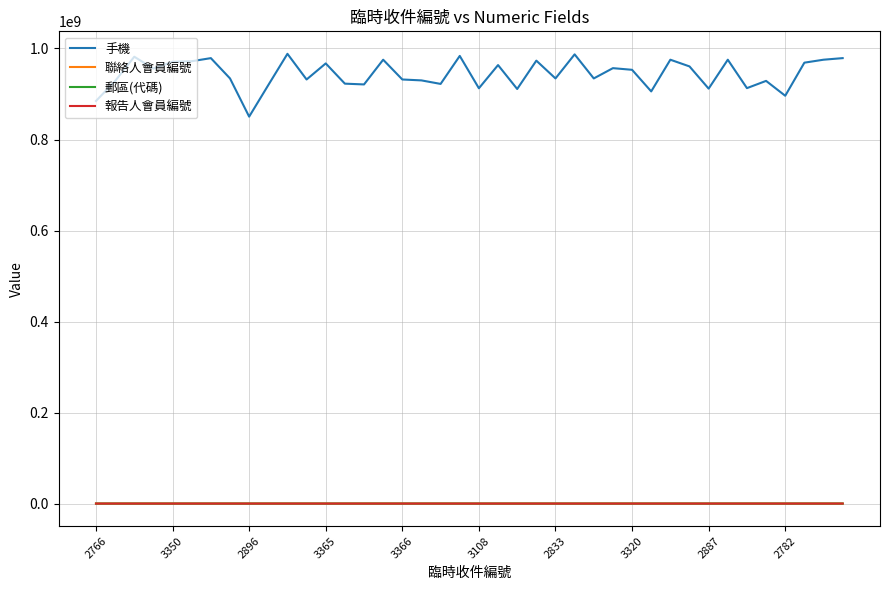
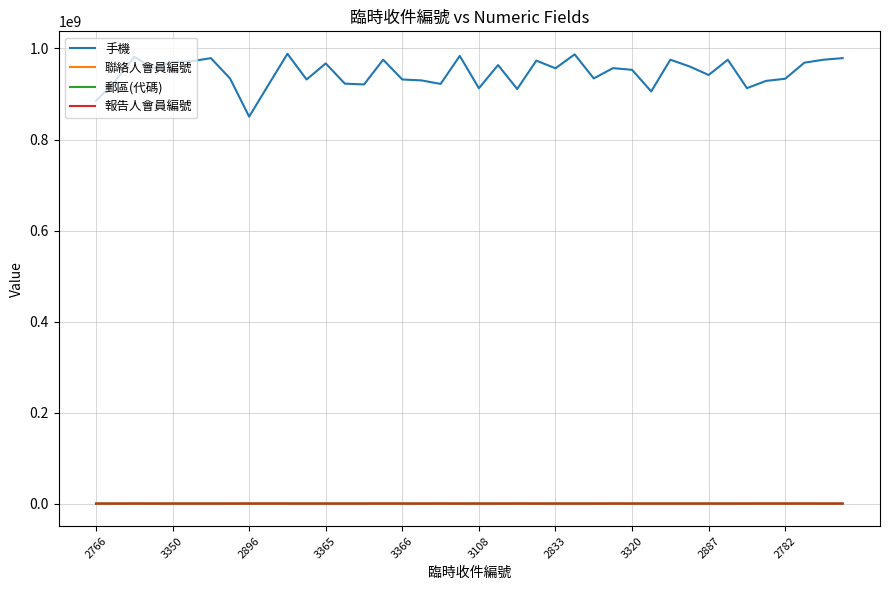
  {
    "手機": {
      "2896": 850000000,
      "3365": 970000000,
      "3366": 930000000,
      "3108": 910000000,
-     "2833": 930000000,
+     "2833": 960000000,
      "3320": 950000000,
-     "2887": 910000000,
-     "2782": 900000000
+     "2887": 940000000,
+     "2782": 930000000
    },
    "報告人會員編號": {
      "2766": 0,
      "3350": 0,
      "2896": 0,
      "3365": 0,
      "3366": 0,
      "3108": 0,
      "2833": 0,
      "3320": 0,
      "2887": 0,
      "2782": 0
    }
  }
